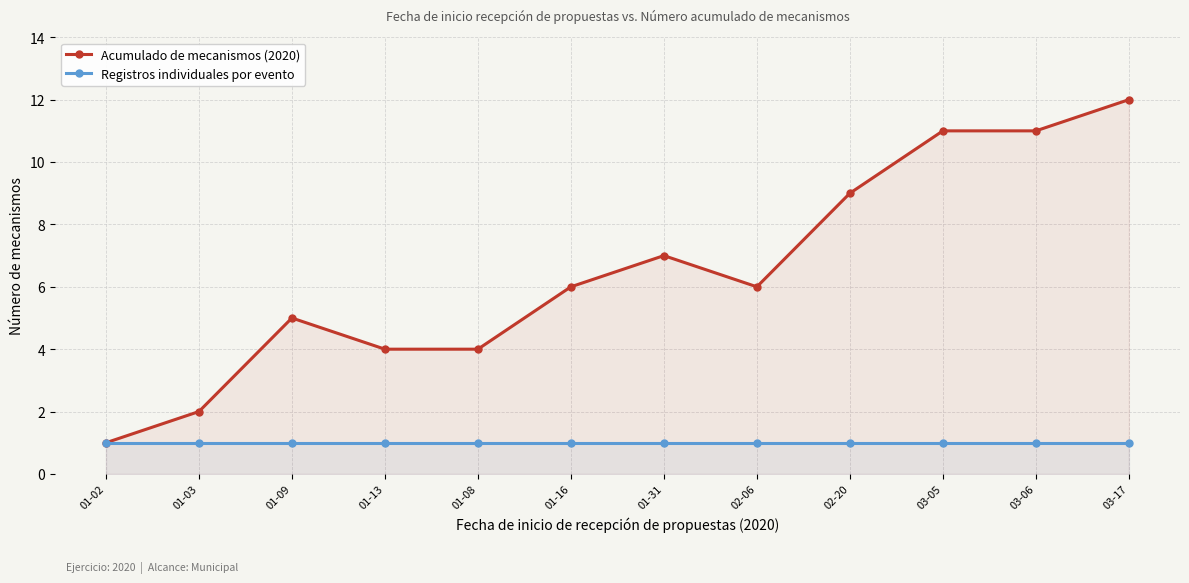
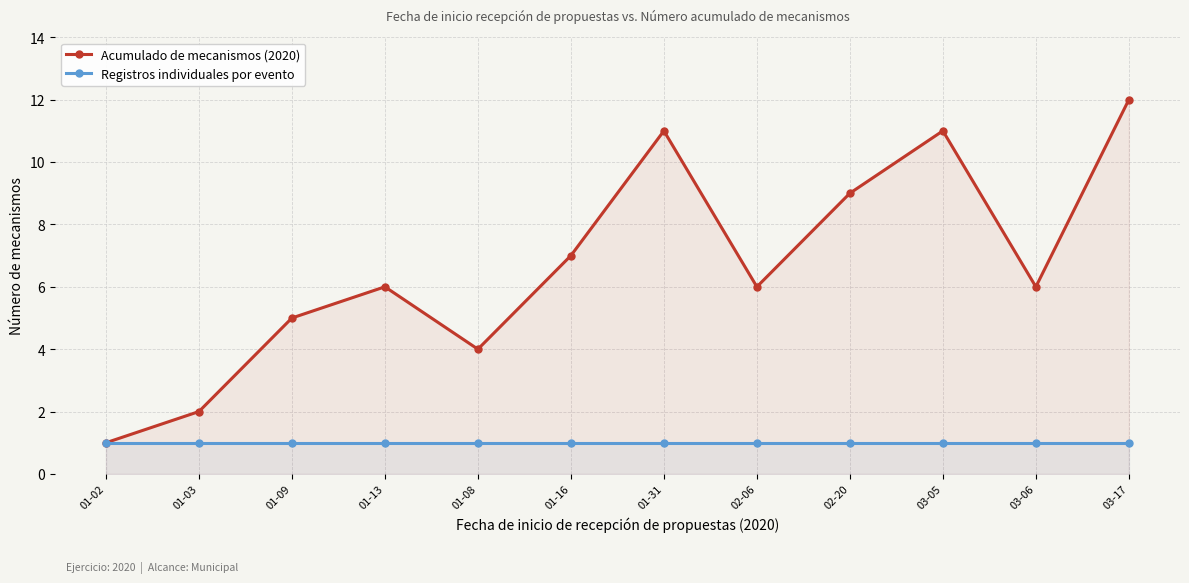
  {
    "Acumulado de mecanismos (2020)": {
      "01-03": 2,
      "01-09": 5,
-     "01-13": 4,
+     "01-13": 6,
      "01-08": 4,
-     "01-16": 6,
-     "01-31": 7,
+     "01-16": 7,
+     "01-31": 11,
      "02-06": 6,
      "02-20": 9,
      "03-05": 11,
-     "03-06": 11,
+     "03-06": 6,
      "03-17": 12
    },
    "Registros individuales por evento": {
      "01-03": 1,
      "01-09": 1,
      "01-13": 1,
      "01-08": 1,
      "01-16": 1,
      "01-31": 1,
      "02-06": 1,
      "02-20": 1,
      "03-05": 1,
      "03-06": 1,
      "03-17": 1
    }
  }
